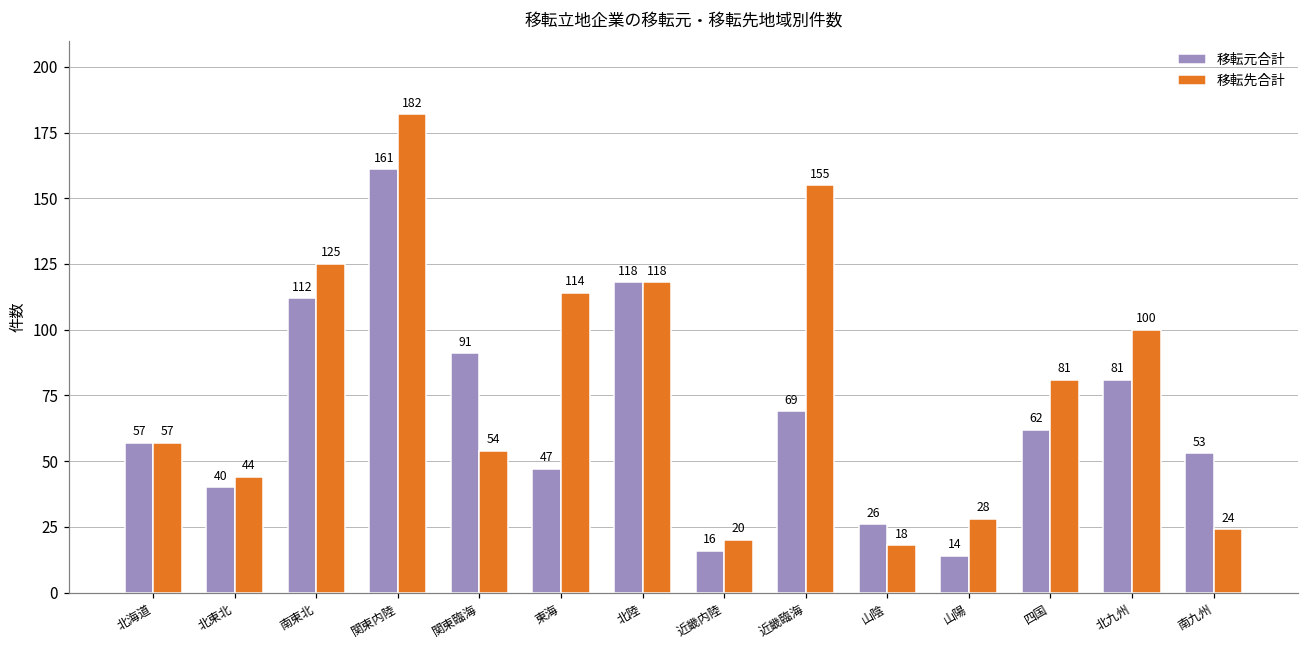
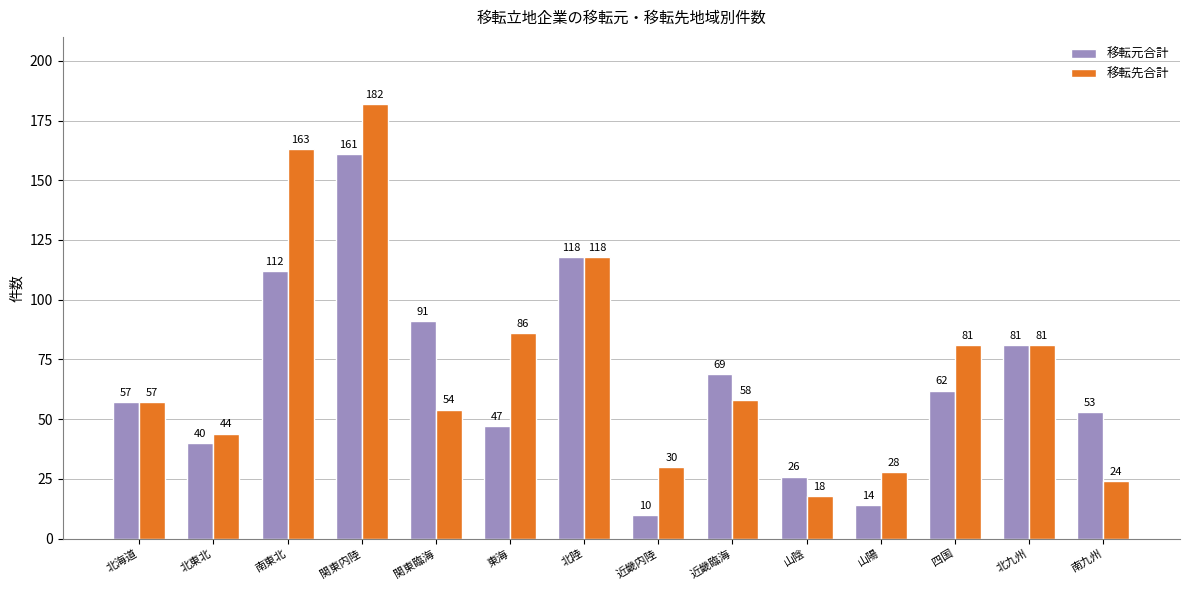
  {
    "移転元合計": {
      "北海道": 57,
      "北東北": 40,
      "南東北": 112,
      "関東内陸": 161,
      "関東臨海": 91,
      "東海": 47,
      "北陸": 118,
-     "近畿内陸": 16,
+     "近畿内陸": 10,
      "近畿臨海": 69,
      "山陰": 26,
      "山陽": 14,
      "四国": 62,
      "北九州": 81,
      "南九州": 53
    },
    "移転先合計": {
      "北海道": 57,
      "北東北": 44,
-     "南東北": 125,
+     "南東北": 163,
      "関東内陸": 182,
      "関東臨海": 54,
-     "東海": 114,
+     "東海": 86,
      "北陸": 118,
-     "近畿内陸": 20,
-     "近畿臨海": 155,
+     "近畿内陸": 30,
+     "近畿臨海": 58,
      "山陰": 18,
      "山陽": 28,
      "四国": 81,
-     "北九州": 100,
+     "北九州": 81,
      "南九州": 24
    }
  }
